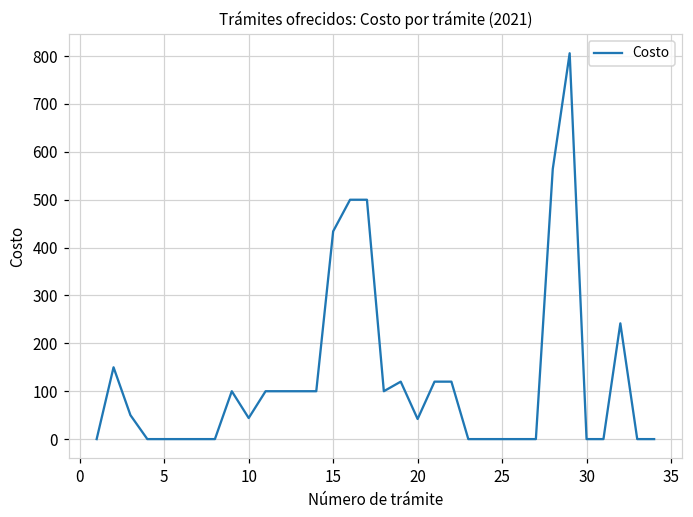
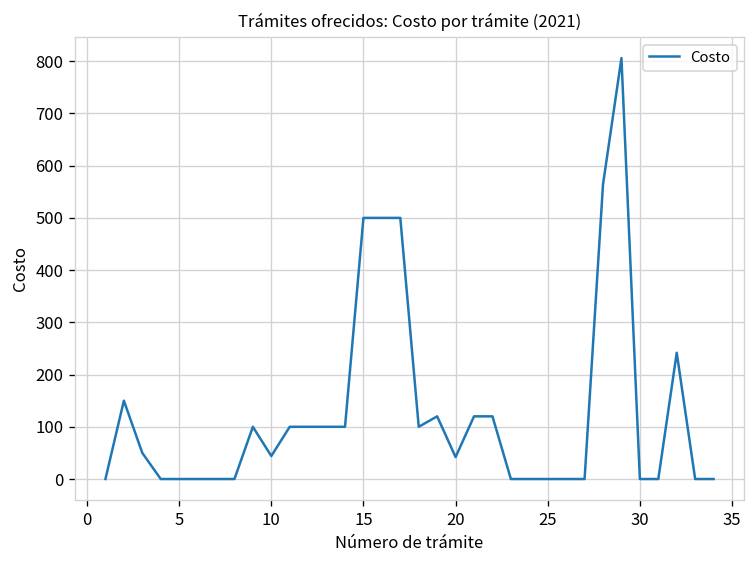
  {
    "5": 0,
    "10": 40,
-   "15": 430,
+   "15": 500,
    "20": 40,
    "25": 0,
    "30": 0
  }
